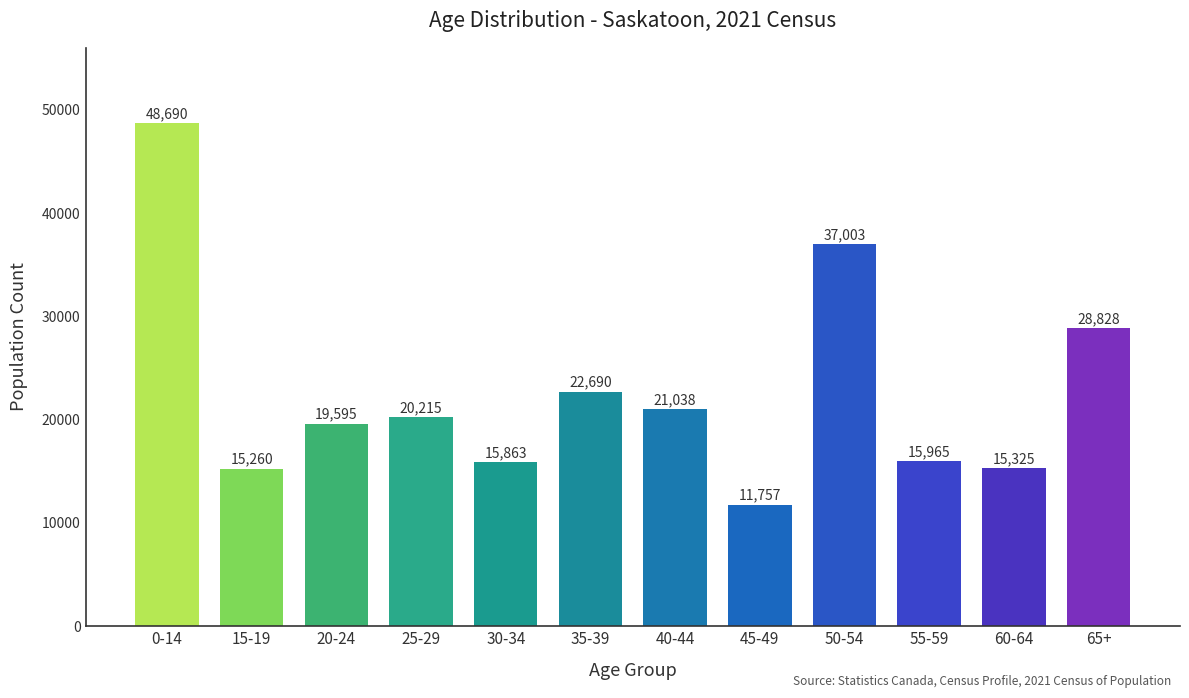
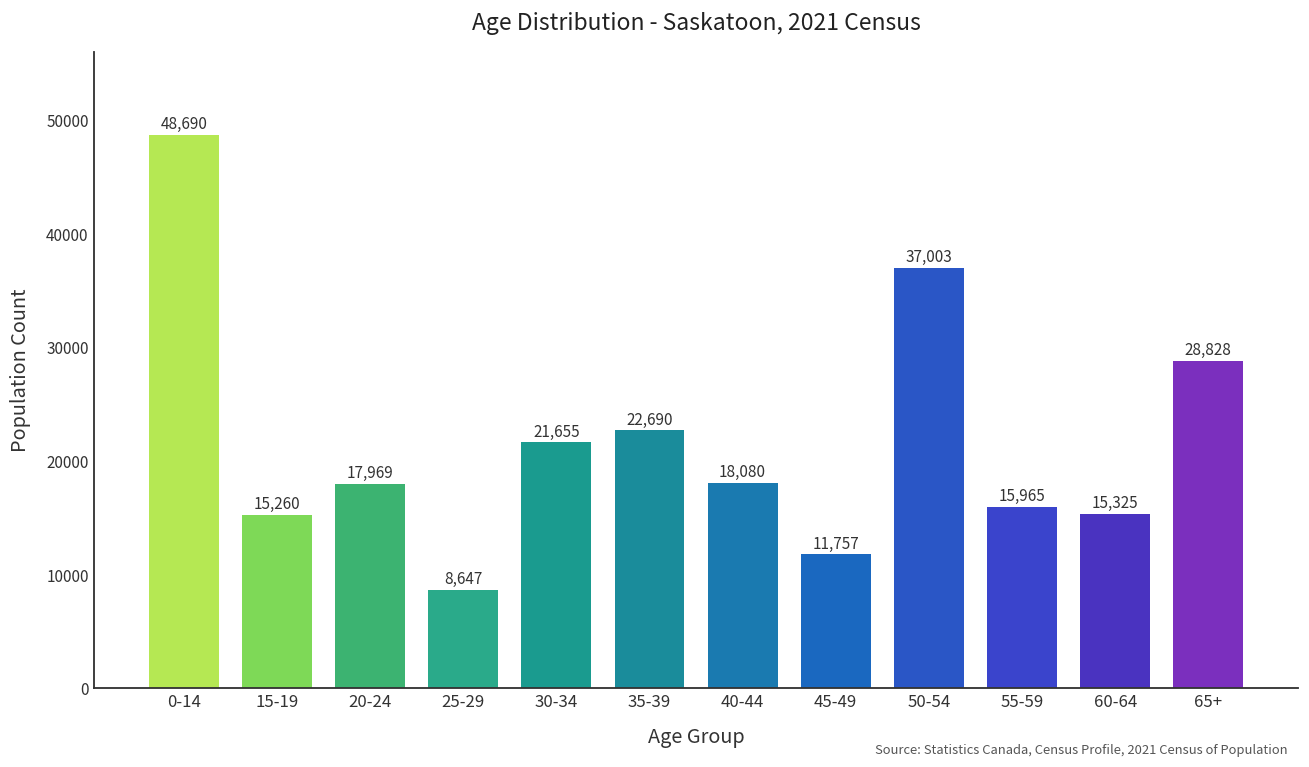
  {
    "0-14": "48,690",
    "15-19": "15,260",
-   "20-24": "19,595",
-   "25-29": "20,215",
-   "30-34": "15,863",
+   "20-24": "17,969",
+   "25-29": "8,647",
+   "30-34": "21,655",
    "35-39": "22,690",
-   "40-44": "21,038",
+   "40-44": "18,080",
    "45-49": "11,757",
    "50-54": "37,003",
    "55-59": "15,965",
    "60-64": "15,325",
    "65+": "28,828"
  }
